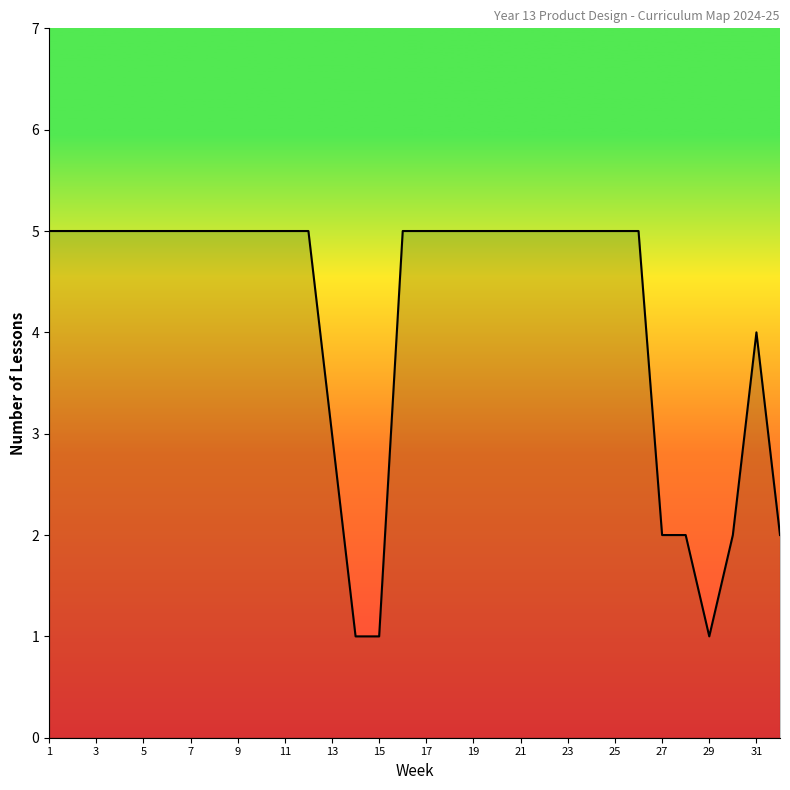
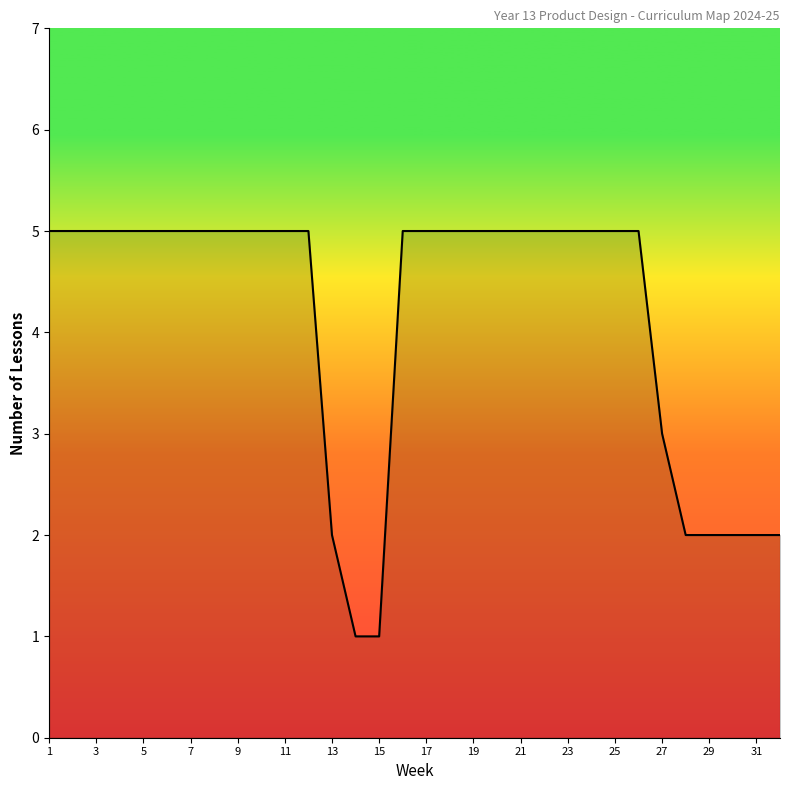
  {
    "1": 5,
    "3": 5,
    "5": 5,
    "7": 5,
    "9": 5,
    "11": 5,
-   "13": 3,
+   "13": 2,
    "15": 1,
    "17": 5,
    "19": 5,
    "21": 5,
    "23": 5,
    "25": 5,
-   "27": 2,
-   "29": 1,
-   "31": 4
+   "27": 3,
+   "29": 2,
+   "31": 2
  }
